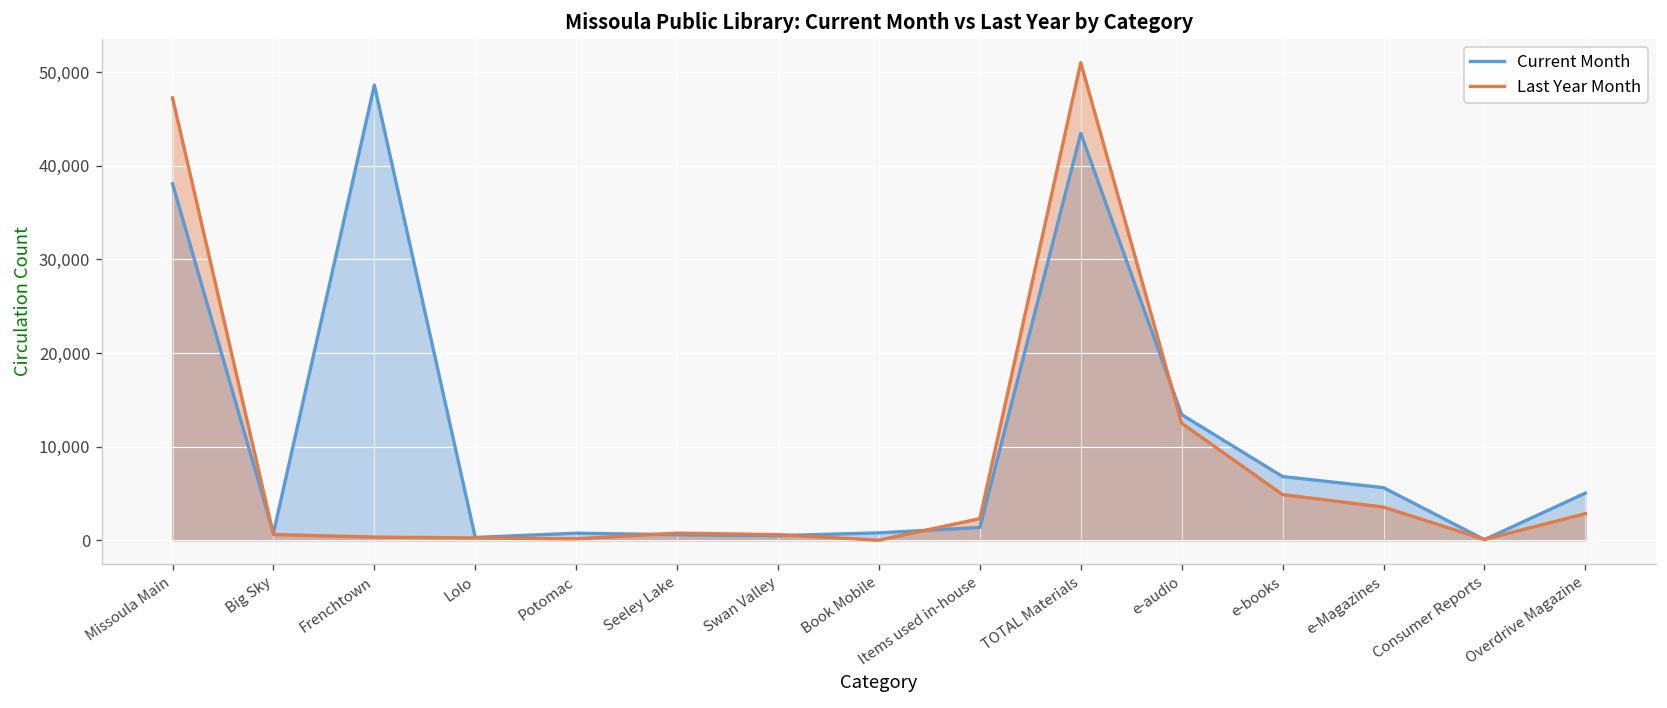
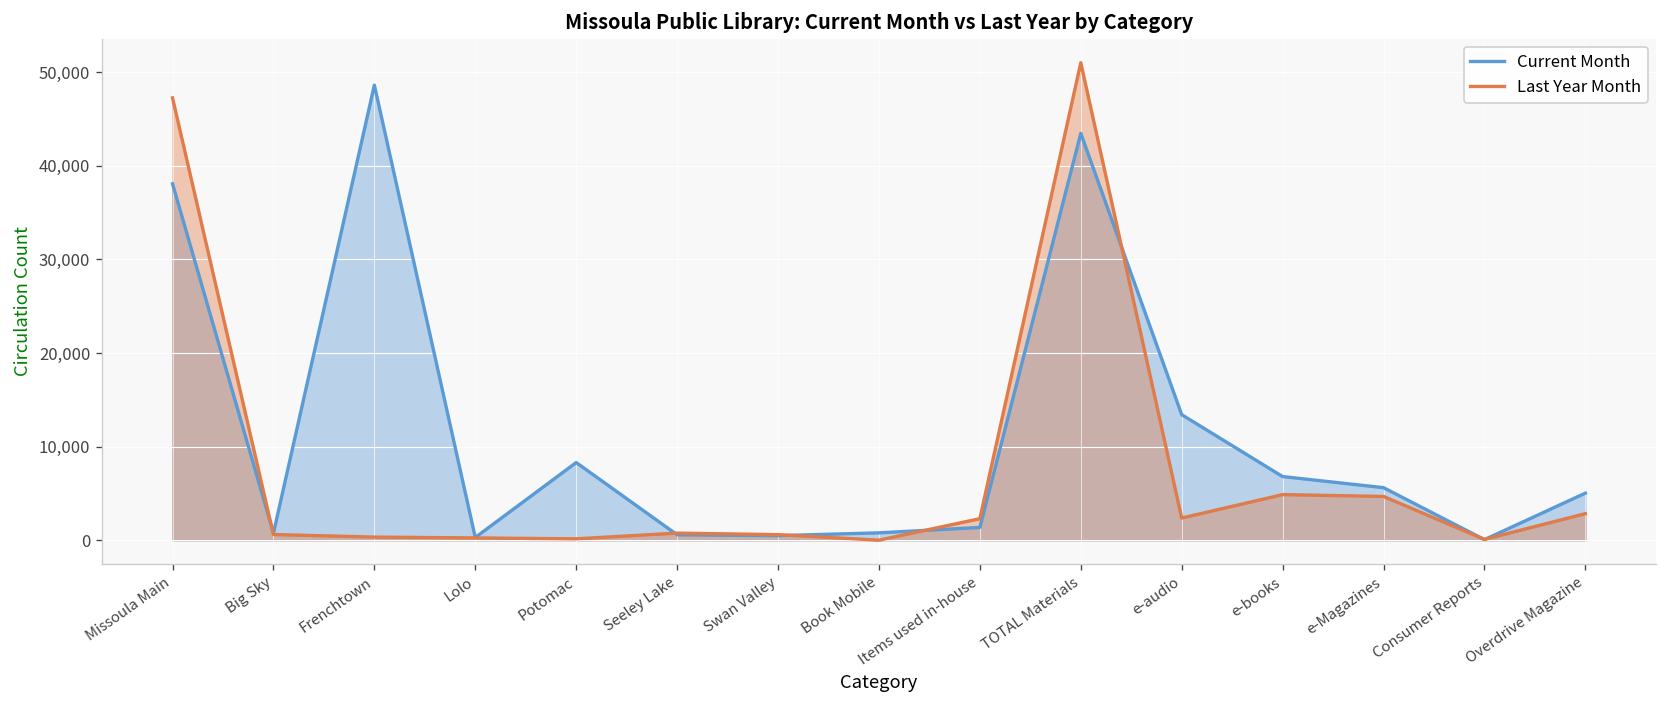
  {
    "Current Month": {
      "Missoula Main": "38,000",
      "Frenchtown": "49,000",
-     "Potomac": "1,000",
+     "Potomac": "8,000",
      "Book Mobile": "1,000",
      "Items used in-house": "1,000",
      "TOTAL Materials": "43,000",
      "e-audio": "13,000",
      "e-books": "7,000",
      "e-Magazines": "6,000",
      "Overdrive Magazine": "5,000"
    },
    "Last Year Month": {
      "Missoula Main": "47,000",
      "Frenchtown": "0",
      "Potomac": "0",
      "Book Mobile": "0",
      "Items used in-house": "2,000",
      "TOTAL Materials": "51,000",
-     "e-audio": "12,000",
+     "e-audio": "2,000",
      "e-books": "5,000",
-     "e-Magazines": "4,000",
+     "e-Magazines": "5,000",
      "Overdrive Magazine": "3,000"
    }
  }
